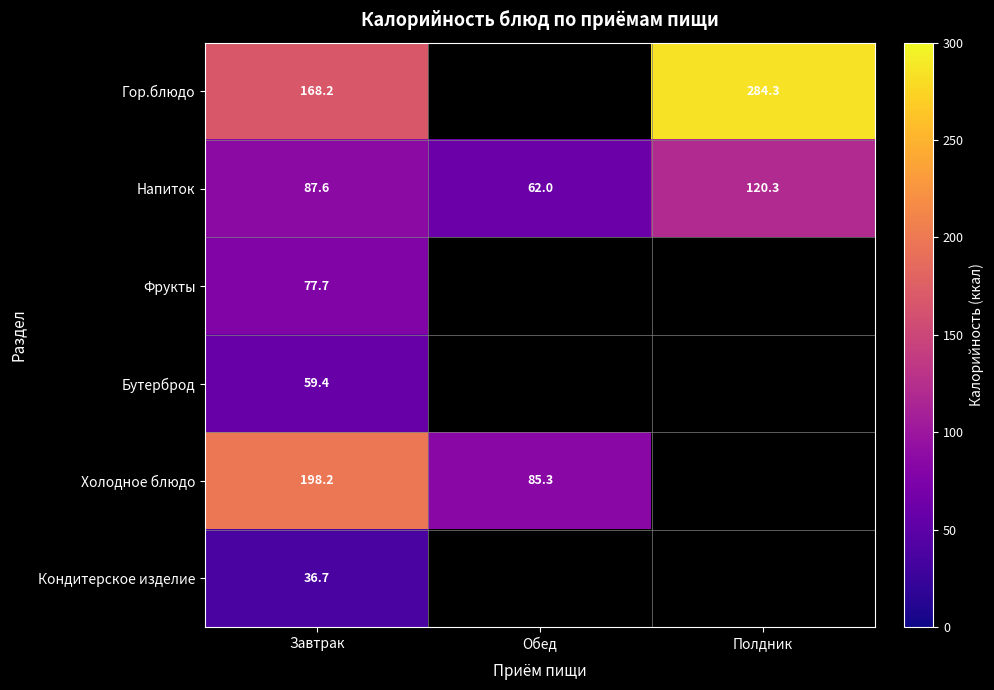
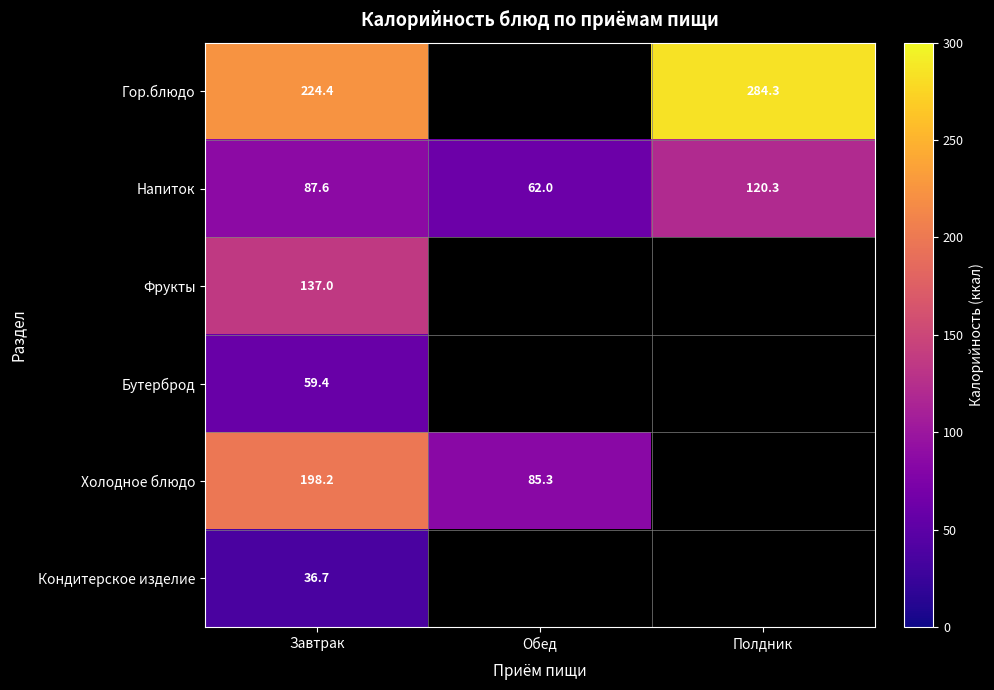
  {
    "Гор.блюдо": {
-     "Завтрак": 168.2,
+     "Завтрак": 224.4,
      "Полдник": 284.3
    },
    "Напиток": {
      "Завтрак": 87.6,
      "Обед": 62.0,
      "Полдник": 120.3
    },
    "Фрукты": {
-     "Завтрак": 77.7
+     "Завтрак": 137.0
    },
    "Бутерброд": {
      "Завтрак": 59.4
    },
    "Холодное блюдо": {
      "Завтрак": 198.2,
      "Обед": 85.3
    },
    "Кондитерское изделие": {
      "Завтрак": 36.7
    }
  }
